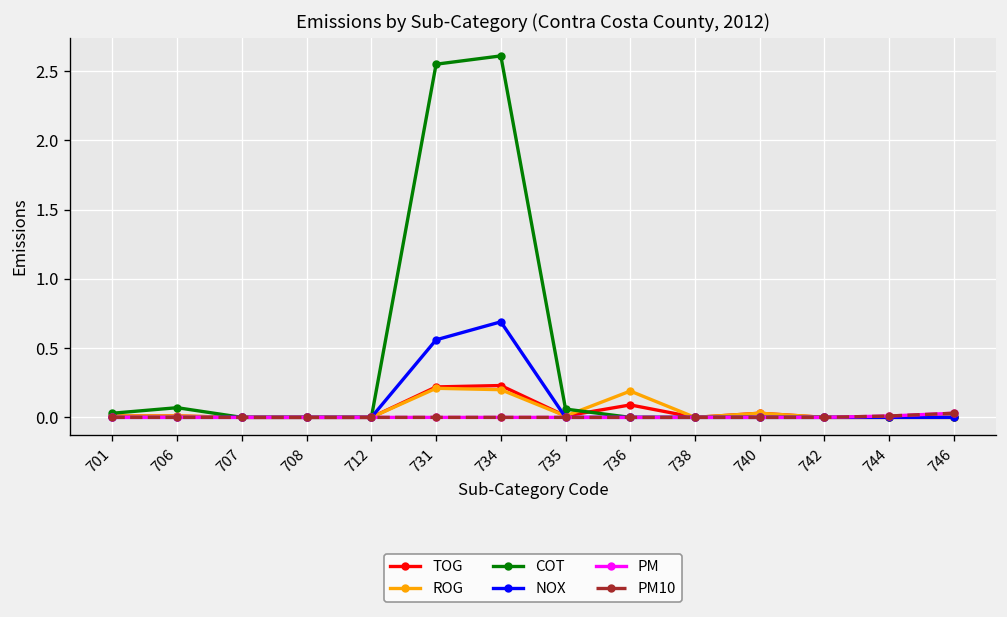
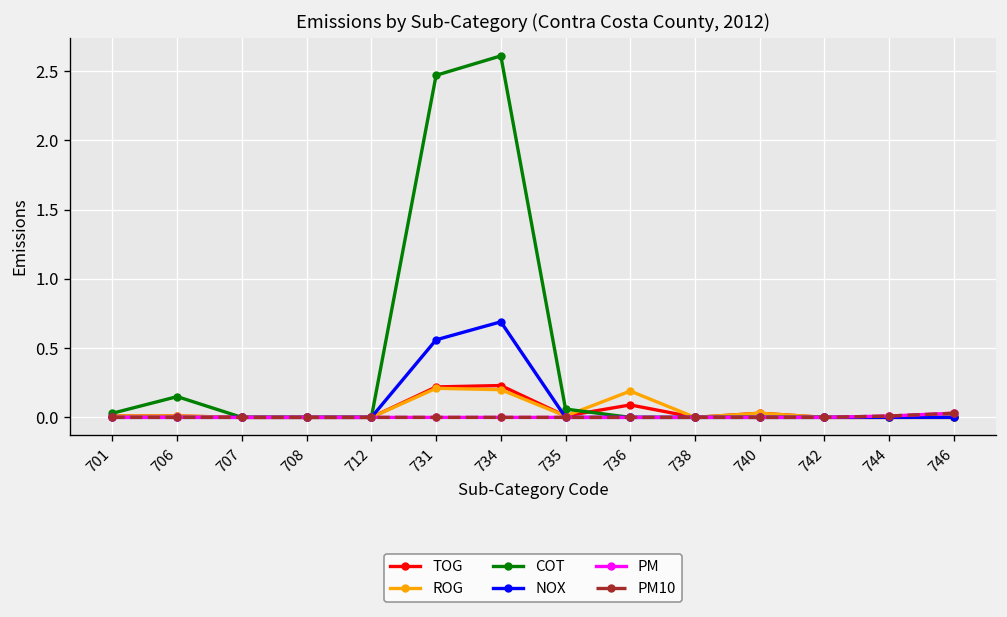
  {
    "TOG": {
      "734": 0.23,
      "736": 0.09
    },
    "ROG": {
      "734": 0.20,
      "736": 0.19
    },
    "COT": {
-     "706": 0.07,
-     "731": 2.55,
+     "706": 0.15,
+     "731": 2.47,
      "734": 2.61,
      "735": 0.06
    },
    "NOX": {
      "731": 0.56,
      "734": 0.69
    },
    "PM10": {
      "731": 0.00,
      "734": 0.00,
      "746": 0.03
    }
  }
